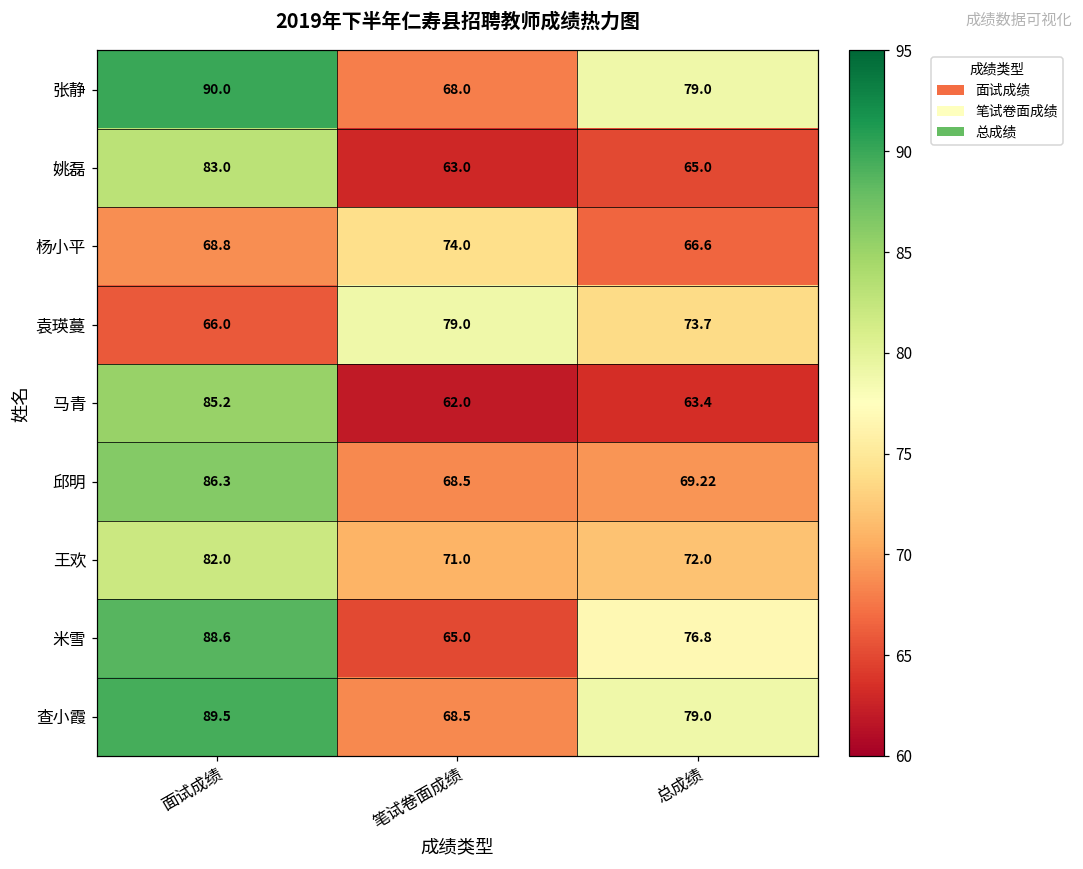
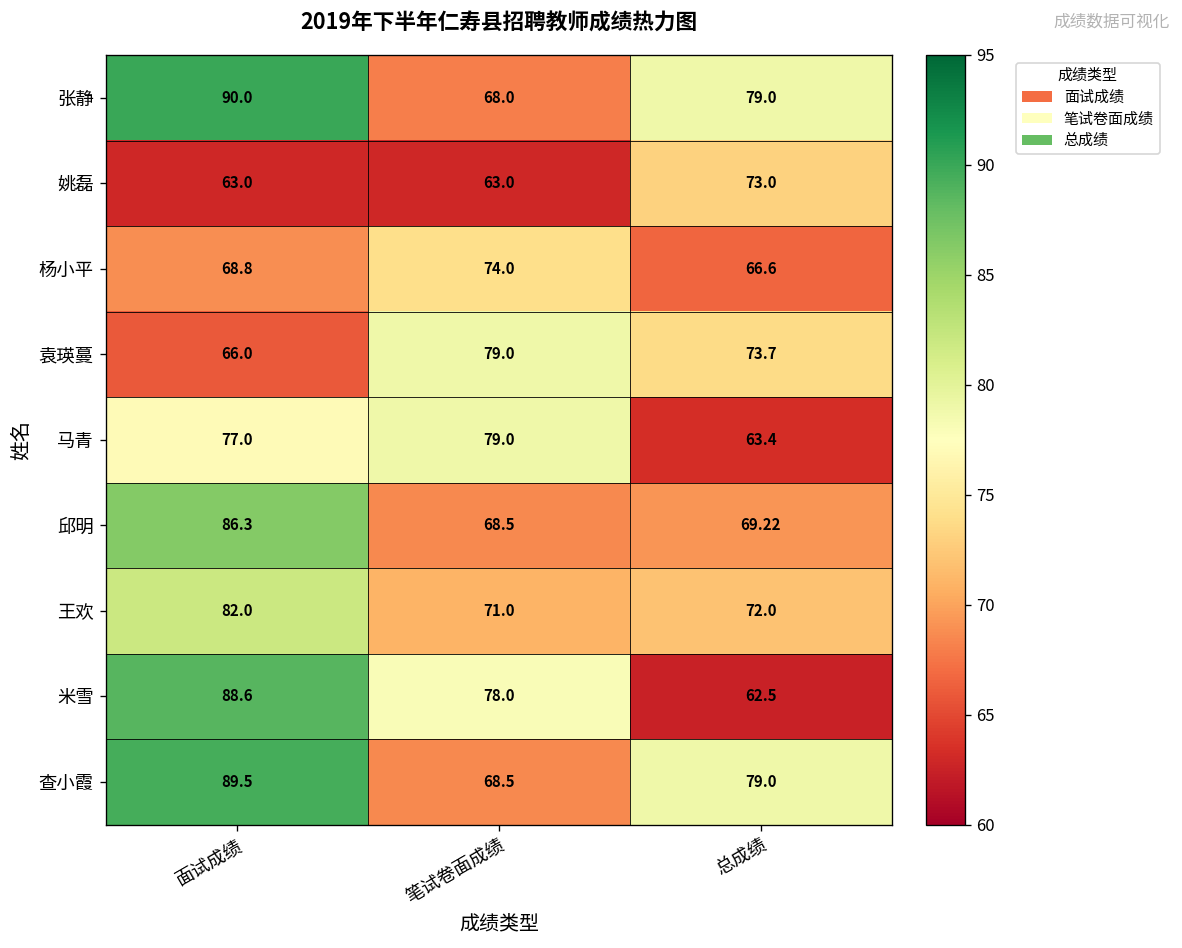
  {
    "张静": {
      "面试成绩": 90.0,
      "笔试卷面成绩": 68.0,
      "总成绩": 79.0
    },
    "姚磊": {
-     "面试成绩": 83.0,
+     "面试成绩": 63.0,
      "笔试卷面成绩": 63.0,
-     "总成绩": 65.0
+     "总成绩": 73.0
    },
    "杨小平": {
      "面试成绩": 68.8,
      "笔试卷面成绩": 74.0,
      "总成绩": 66.6
    },
    "袁瑛蔓": {
      "面试成绩": 66.0,
      "笔试卷面成绩": 79.0,
      "总成绩": 73.7
    },
    "马青": {
-     "面试成绩": 85.2,
-     "笔试卷面成绩": 62.0,
+     "面试成绩": 77.0,
+     "笔试卷面成绩": 79.0,
      "总成绩": 63.4
    },
    "邱明": {
      "面试成绩": 86.3,
      "笔试卷面成绩": 68.5,
      "总成绩": 69.22
    },
    "王欢": {
      "面试成绩": 82.0,
      "笔试卷面成绩": 71.0,
      "总成绩": 72.0
    },
    "米雪": {
      "面试成绩": 88.6,
-     "笔试卷面成绩": 65.0,
-     "总成绩": 76.8
+     "笔试卷面成绩": 78.0,
+     "总成绩": 62.5
    },
    "查小霞": {
      "面试成绩": 89.5,
      "笔试卷面成绩": 68.5,
      "总成绩": 79.0
    }
  }
